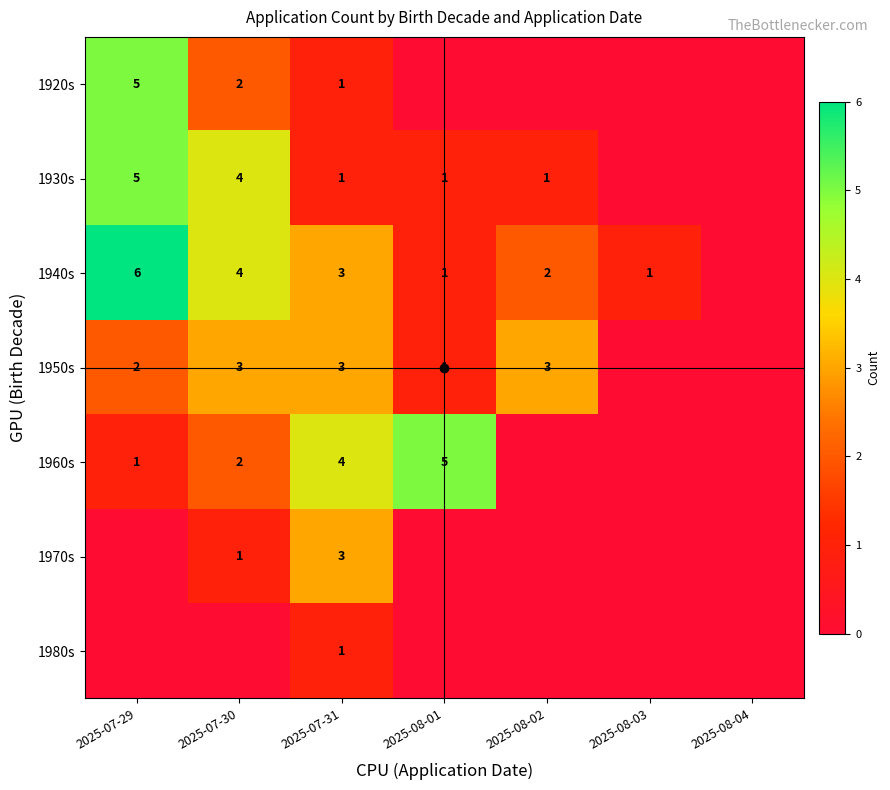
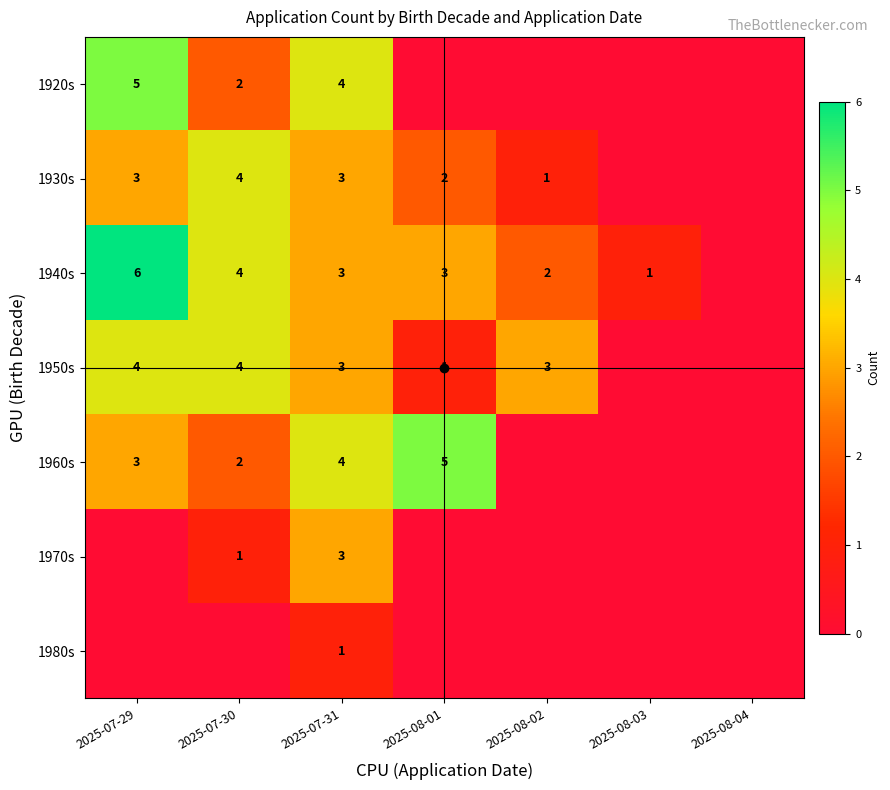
  {
    "1920s": {
      "2025-07-29": 5,
      "2025-07-30": 2,
-     "2025-07-31": 1
+     "2025-07-31": 4
    },
    "1930s": {
-     "2025-07-29": 5,
+     "2025-07-29": 3,
      "2025-07-30": 4,
-     "2025-07-31": 1,
-     "2025-08-01": 1,
+     "2025-07-31": 3,
+     "2025-08-01": 2,
      "2025-08-02": 1
    },
    "1940s": {
      "2025-07-29": 6,
      "2025-07-30": 4,
      "2025-07-31": 3,
-     "2025-08-01": 1,
+     "2025-08-01": 3,
      "2025-08-02": 2,
      "2025-08-03": 1
    },
    "1950s": {
-     "2025-07-29": 2,
-     "2025-07-30": 3,
+     "2025-07-29": 4,
+     "2025-07-30": 4,
      "2025-07-31": 3,
      "2025-08-02": 3
    },
    "1960s": {
-     "2025-07-29": 1,
+     "2025-07-29": 3,
      "2025-07-30": 2,
      "2025-07-31": 4,
      "2025-08-01": 5
    },
    "1970s": {
      "2025-07-30": 1,
      "2025-07-31": 3
    },
    "1980s": {
      "2025-07-31": 1
    }
  }
